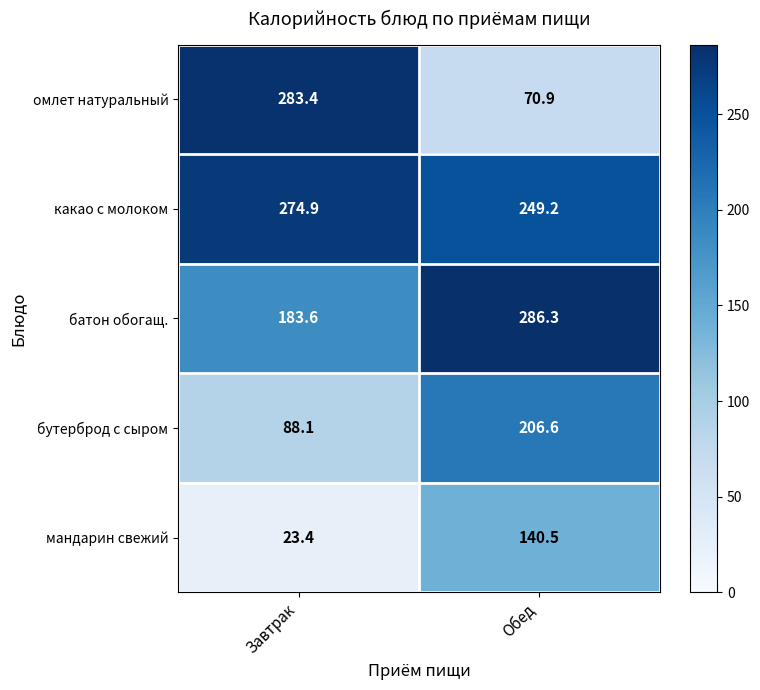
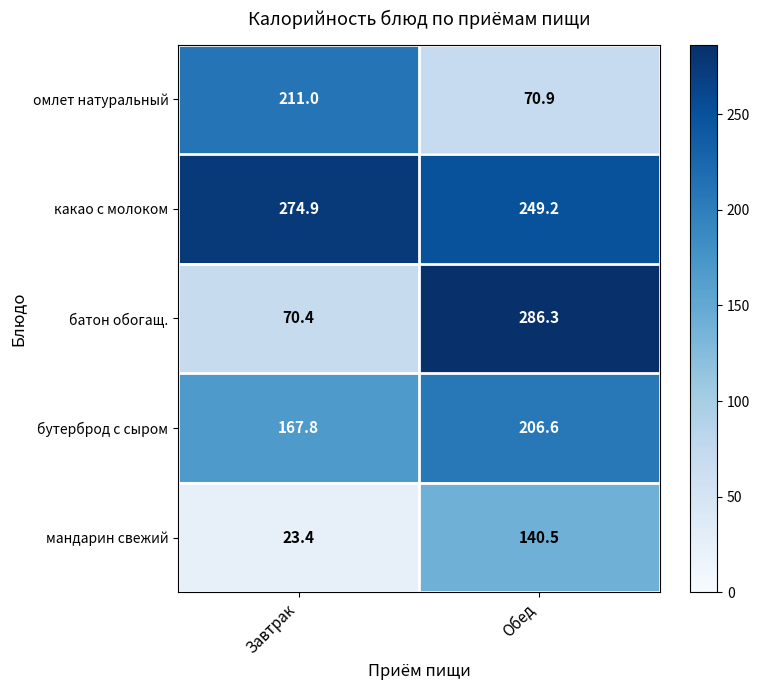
  {
    "омлет натуральный": {
-     "Завтрак": 283.4,
+     "Завтрак": 211.0,
      "Обед": 70.9
    },
    "какао с молоком": {
      "Завтрак": 274.9,
      "Обед": 249.2
    },
    "батон обогащ.": {
-     "Завтрак": 183.6,
+     "Завтрак": 70.4,
      "Обед": 286.3
    },
    "бутерброд с сыром": {
-     "Завтрак": 88.1,
+     "Завтрак": 167.8,
      "Обед": 206.6
    },
    "мандарин свежий": {
      "Завтрак": 23.4,
      "Обед": 140.5
    }
  }
